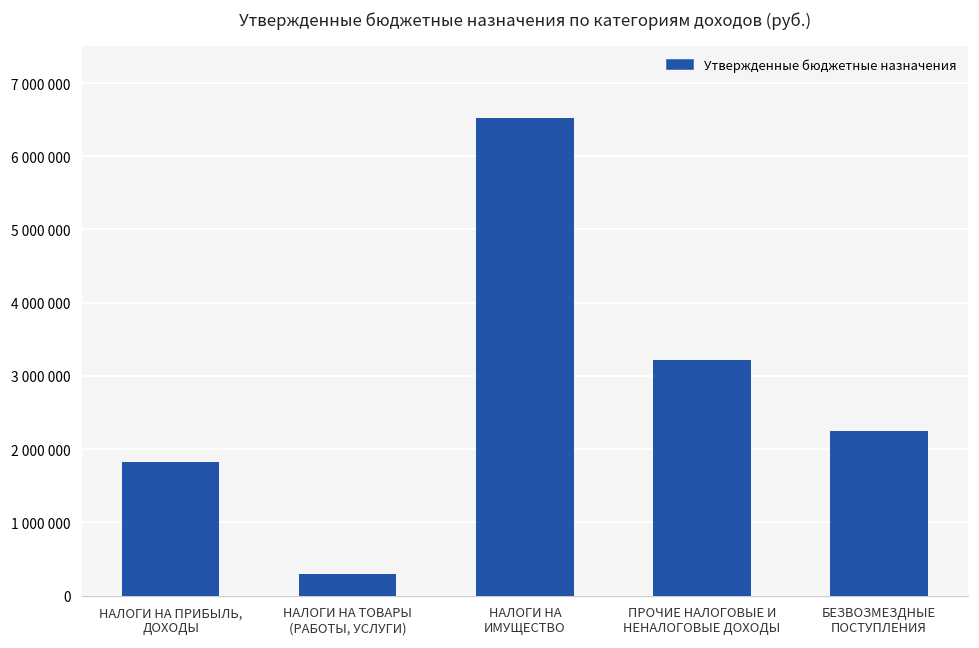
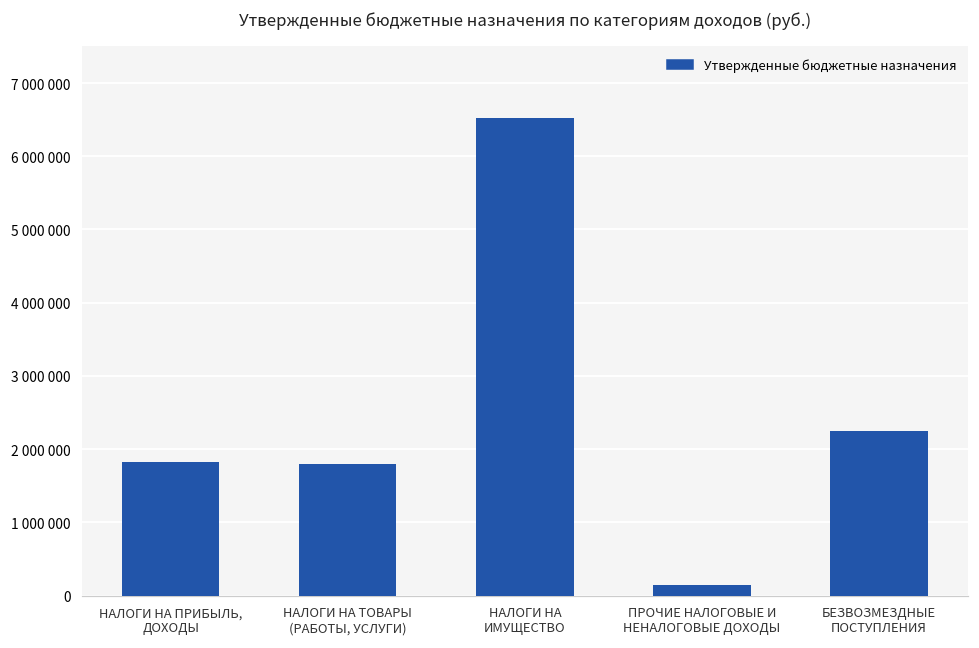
  {
    "НАЛОГИ НА ПРИБЫЛЬ, ДОХОДЫ": 1800000,
-   "НАЛОГИ НА ТОВАРЫ (РАБОТЫ, УСЛУГИ)": 300000,
+   "НАЛОГИ НА ТОВАРЫ (РАБОТЫ, УСЛУГИ)": 1800000,
    "НАЛОГИ НА ИМУЩЕСТВО": 6500000,
-   "ПРОЧИЕ НАЛОГОВЫЕ И НЕНАЛОГОВЫЕ ДОХОДЫ": 3200000,
+   "ПРОЧИЕ НАЛОГОВЫЕ И НЕНАЛОГОВЫЕ ДОХОДЫ": 100000,
    "БЕЗВОЗМЕЗДНЫЕ ПОСТУПЛЕНИЯ": 2200000
  }
